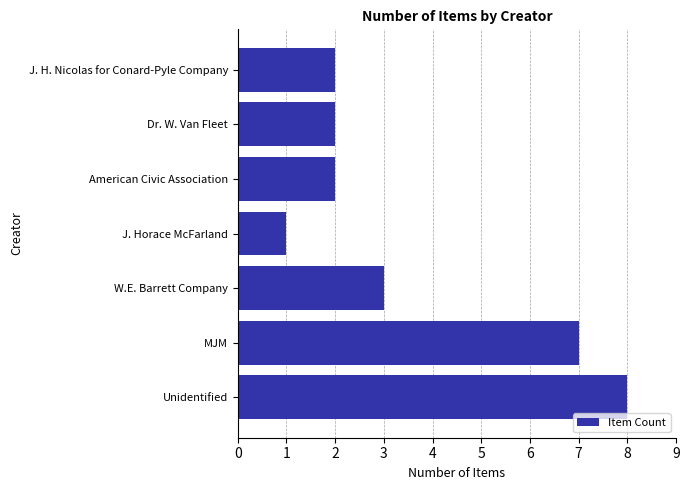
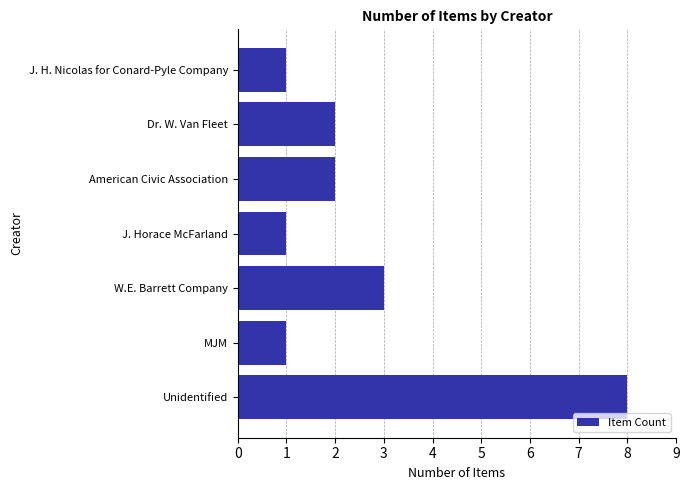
  {
-   "J. H. Nicolas for Conard-Pyle Company": 2,
+   "J. H. Nicolas for Conard-Pyle Company": 1,
    "Dr. W. Van Fleet": 2,
    "American Civic Association": 2,
    "J. Horace McFarland": 1,
    "W.E. Barrett Company": 3,
-   "MJM": 7,
+   "MJM": 1,
    "Unidentified": 8
  }
